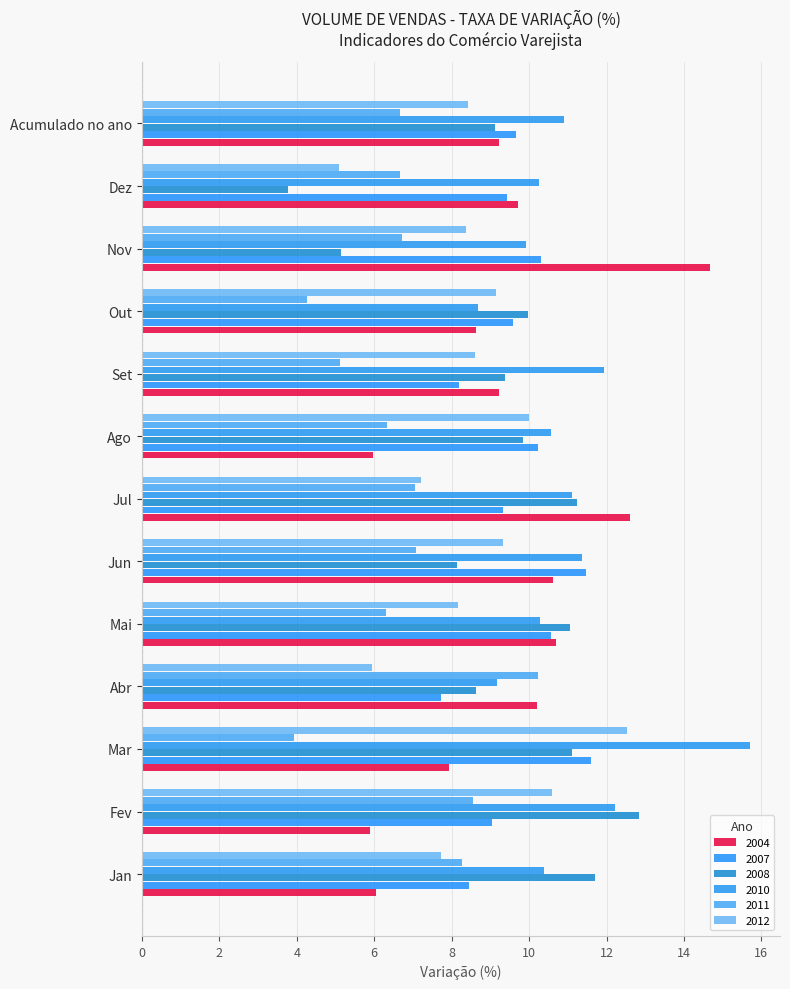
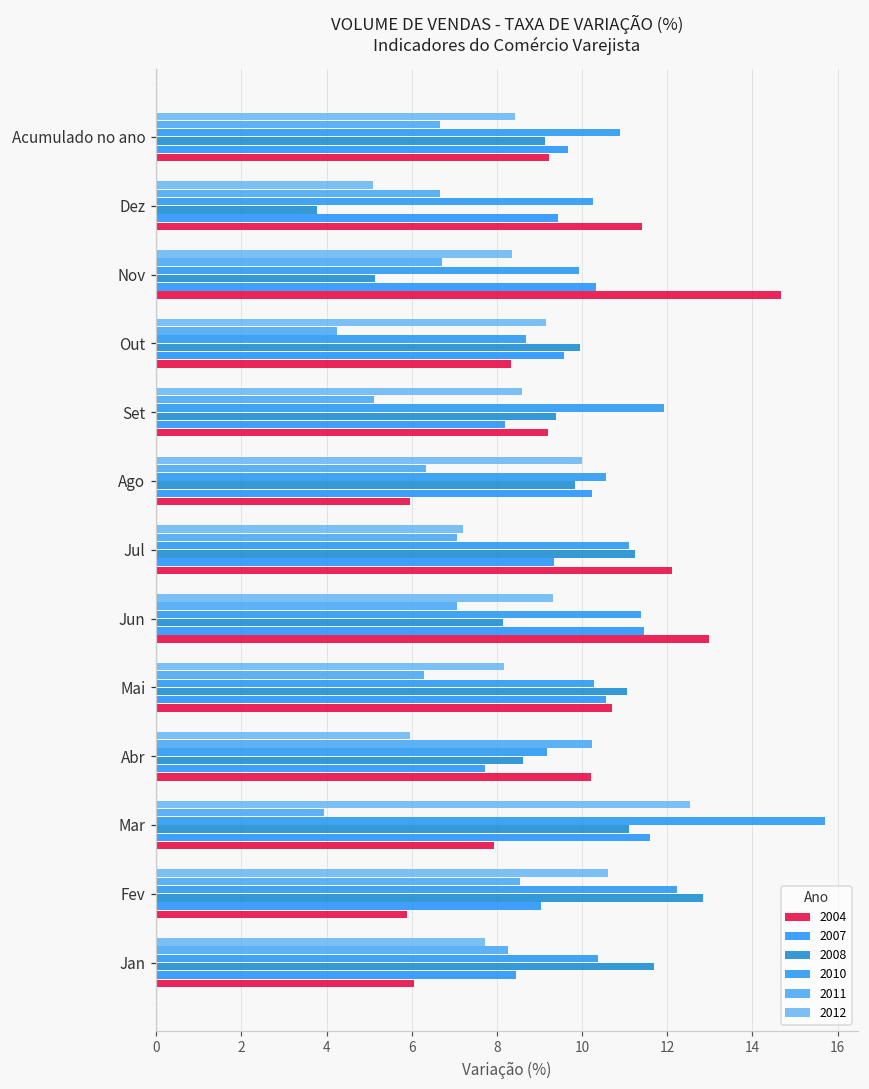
  {
    "2004": {
      "Acumulado no ano": 9.2,
-     "Dez": 9.7,
+     "Dez": 11.4,
      "Nov": 14.7,
-     "Out": 8.6,
+     "Out": 8.3,
      "Set": 9.2,
      "Ago": 6.0,
-     "Jul": 12.6,
-     "Jun": 10.6,
+     "Jul": 12.1,
+     "Jun": 13.0,
      "Mai": 10.7,
      "Abr": 10.2,
      "Mar": 7.9,
      "Fev": 5.9,
      "Jan": 6.1
    }
  }
